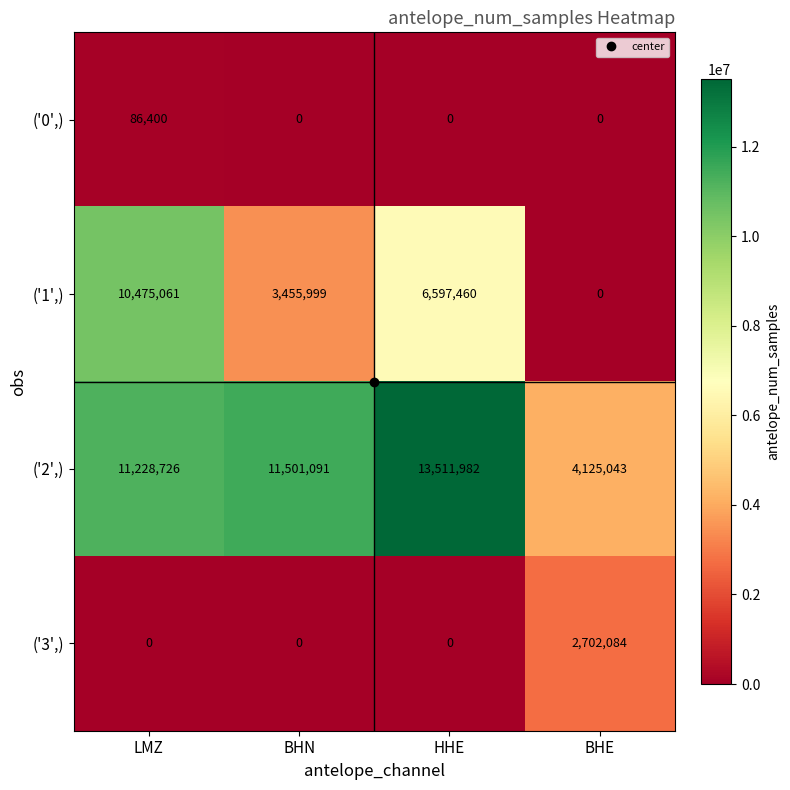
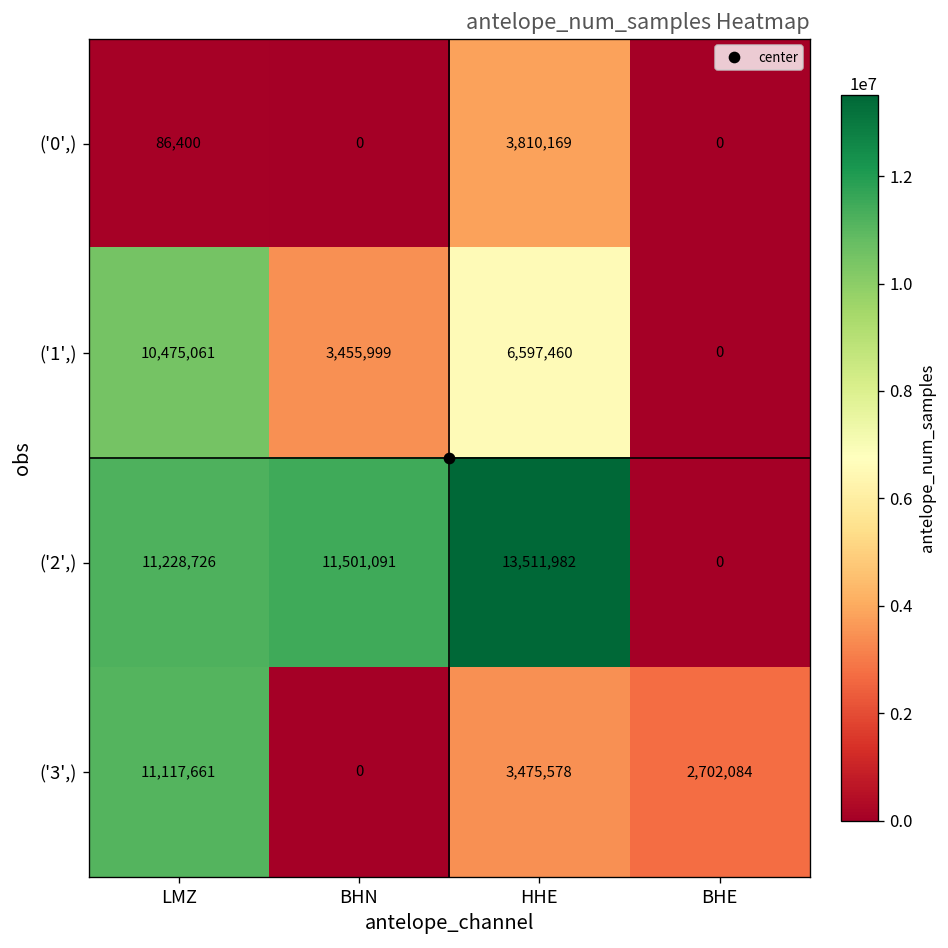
  {
    "('0',)": {
      "LMZ": "86,400",
      "BHN": "0",
-     "HHE": "0",
+     "HHE": "3,810,169",
      "BHE": "0"
    },
    "('1',)": {
      "LMZ": "10,475,061",
      "BHN": "3,455,999",
      "HHE": "6,597,460",
      "BHE": "0"
    },
    "('2',)": {
      "LMZ": "11,228,726",
      "BHN": "11,501,091",
      "HHE": "13,511,982",
-     "BHE": "4,125,043"
+     "BHE": "0"
    },
    "('3',)": {
-     "LMZ": "0",
+     "LMZ": "11,117,661",
      "BHN": "0",
-     "HHE": "0",
+     "HHE": "3,475,578",
      "BHE": "2,702,084"
    }
  }
